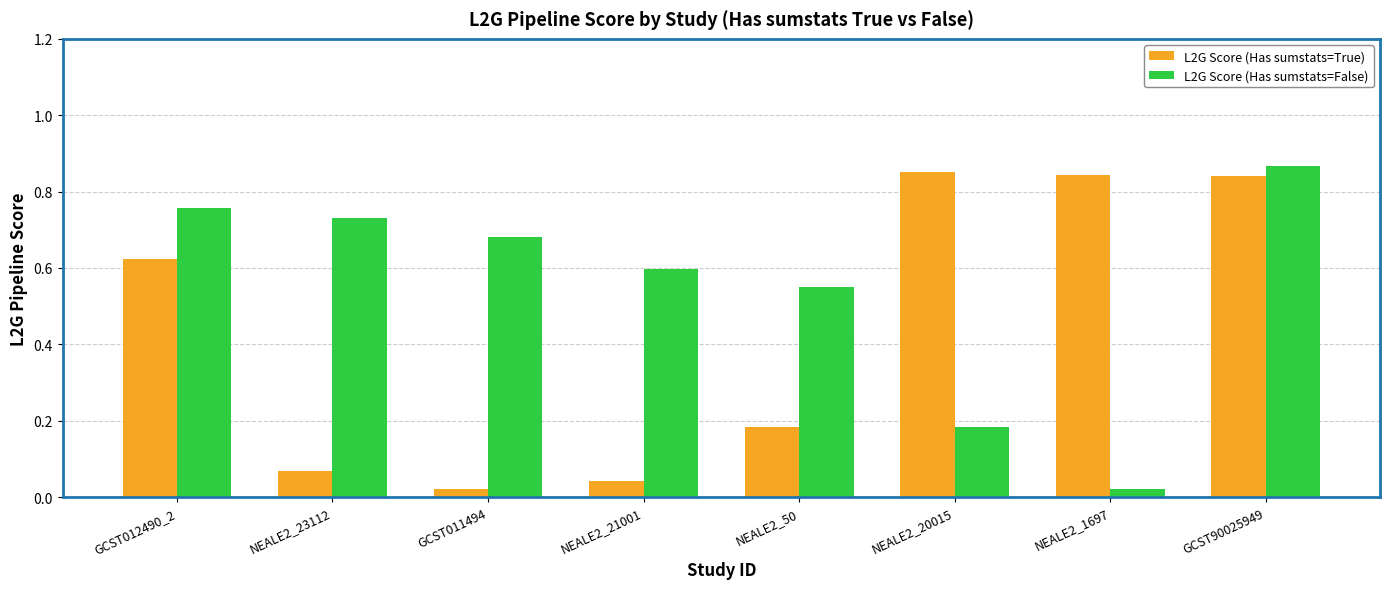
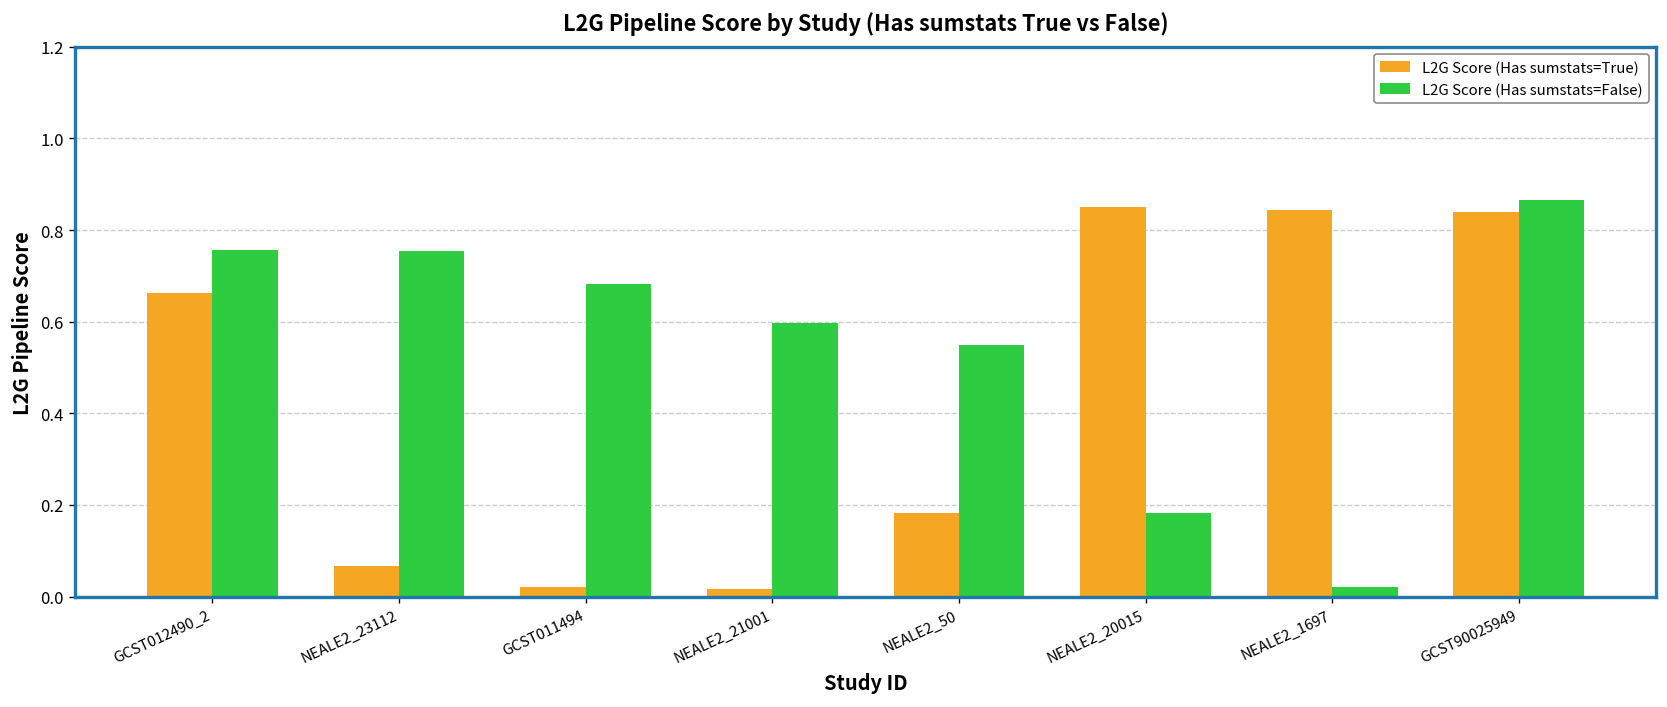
  {
    "L2G Score (Has sumstats=True)": {
-     "GCST012490_2": 0.62,
+     "GCST012490_2": 0.66,
      "NEALE2_23112": 0.07,
      "GCST011494": 0.02,
-     "NEALE2_21001": 0.04,
+     "NEALE2_21001": 0.02,
      "NEALE2_50": 0.18,
      "NEALE2_20015": 0.85,
      "NEALE2_1697": 0.84,
      "GCST90025949": 0.84
    },
    "L2G Score (Has sumstats=False)": {
      "GCST012490_2": 0.76,
-     "NEALE2_23112": 0.73,
+     "NEALE2_23112": 0.75,
      "GCST011494": 0.68,
      "NEALE2_21001": 0.60,
      "NEALE2_50": 0.55,
      "NEALE2_20015": 0.18,
      "NEALE2_1697": 0.02,
      "GCST90025949": 0.87
    }
  }
